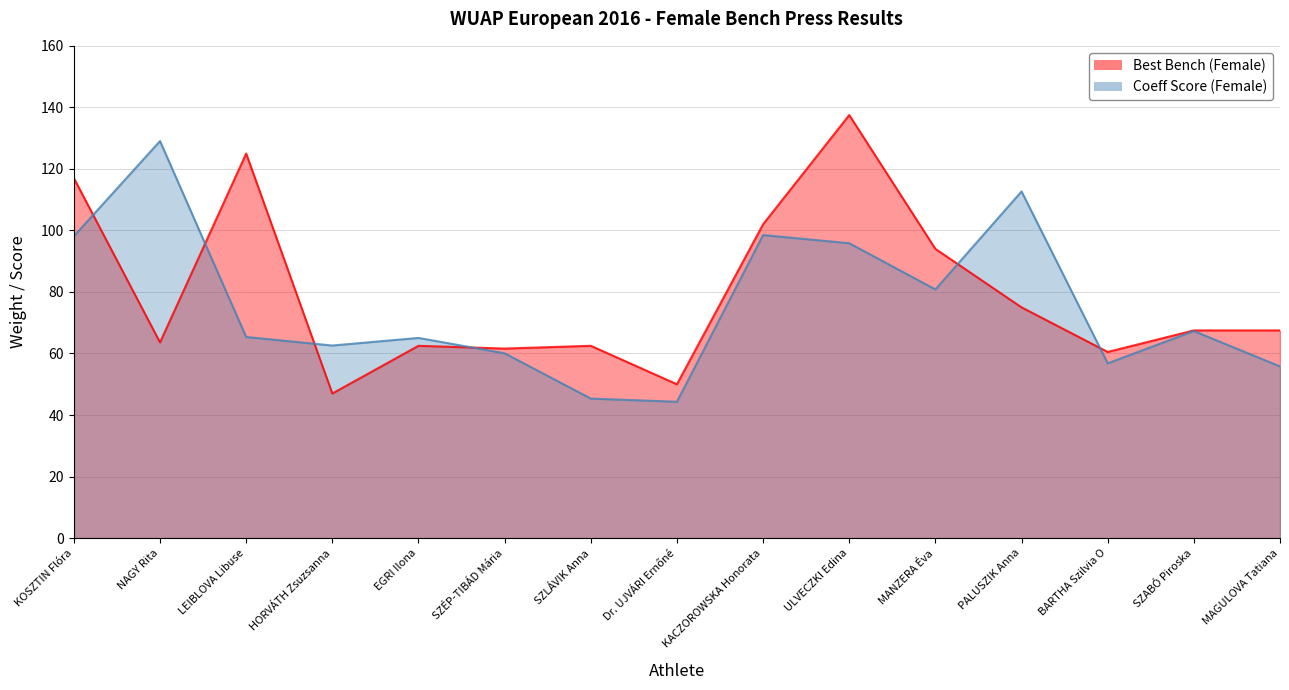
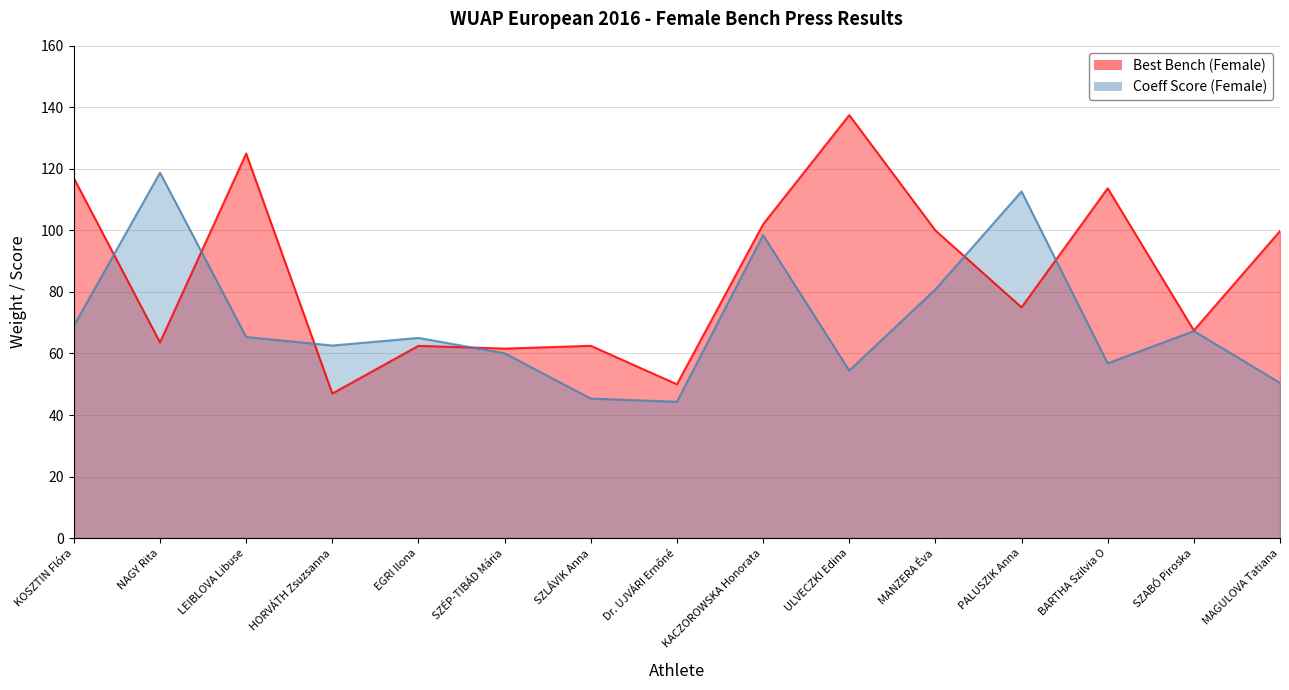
  {
    "Best Bench (Female)": {
      "KOSZTIN Flóra": 117,
      "NAGY Rita": 64,
      "LEIBLOVA Libuse": 125,
      "HORVÁTH Zsuzsanna": 47,
      "EGRI Ilona": 63,
      "SZÉP-TIBÁD Mária": 62,
      "SZLÁVIK Anna": 63,
      "Dr. UJVÁRI Ernőné": 50,
      "KACZOROWSKA Honorata": 102,
      "ULVECZKI Edina": 138,
-     "MANZERA Éva": 94,
+     "MANZERA Éva": 100,
      "PALUSZIK Anna": 75,
-     "BARTHA Szilvia O": 61,
-     "MAGULOVA Tatiana": 68
+     "BARTHA Szilvia O": 114,
+     "MAGULOVA Tatiana": 100
    },
    "Coeff Score (Female)": {
-     "KOSZTIN Flóra": 98,
-     "NAGY Rita": 129,
+     "KOSZTIN Flóra": 69,
+     "NAGY Rita": 119,
      "LEIBLOVA Libuse": 65,
      "HORVÁTH Zsuzsanna": 63,
      "EGRI Ilona": 65,
      "SZÉP-TIBÁD Mária": 60,
      "SZLÁVIK Anna": 45,
      "Dr. UJVÁRI Ernőné": 44,
      "KACZOROWSKA Honorata": 98,
-     "ULVECZKI Edina": 96,
+     "ULVECZKI Edina": 54,
      "MANZERA Éva": 81,
      "PALUSZIK Anna": 113,
      "BARTHA Szilvia O": 57,
-     "MAGULOVA Tatiana": 56
+     "MAGULOVA Tatiana": 50
    }
  }
